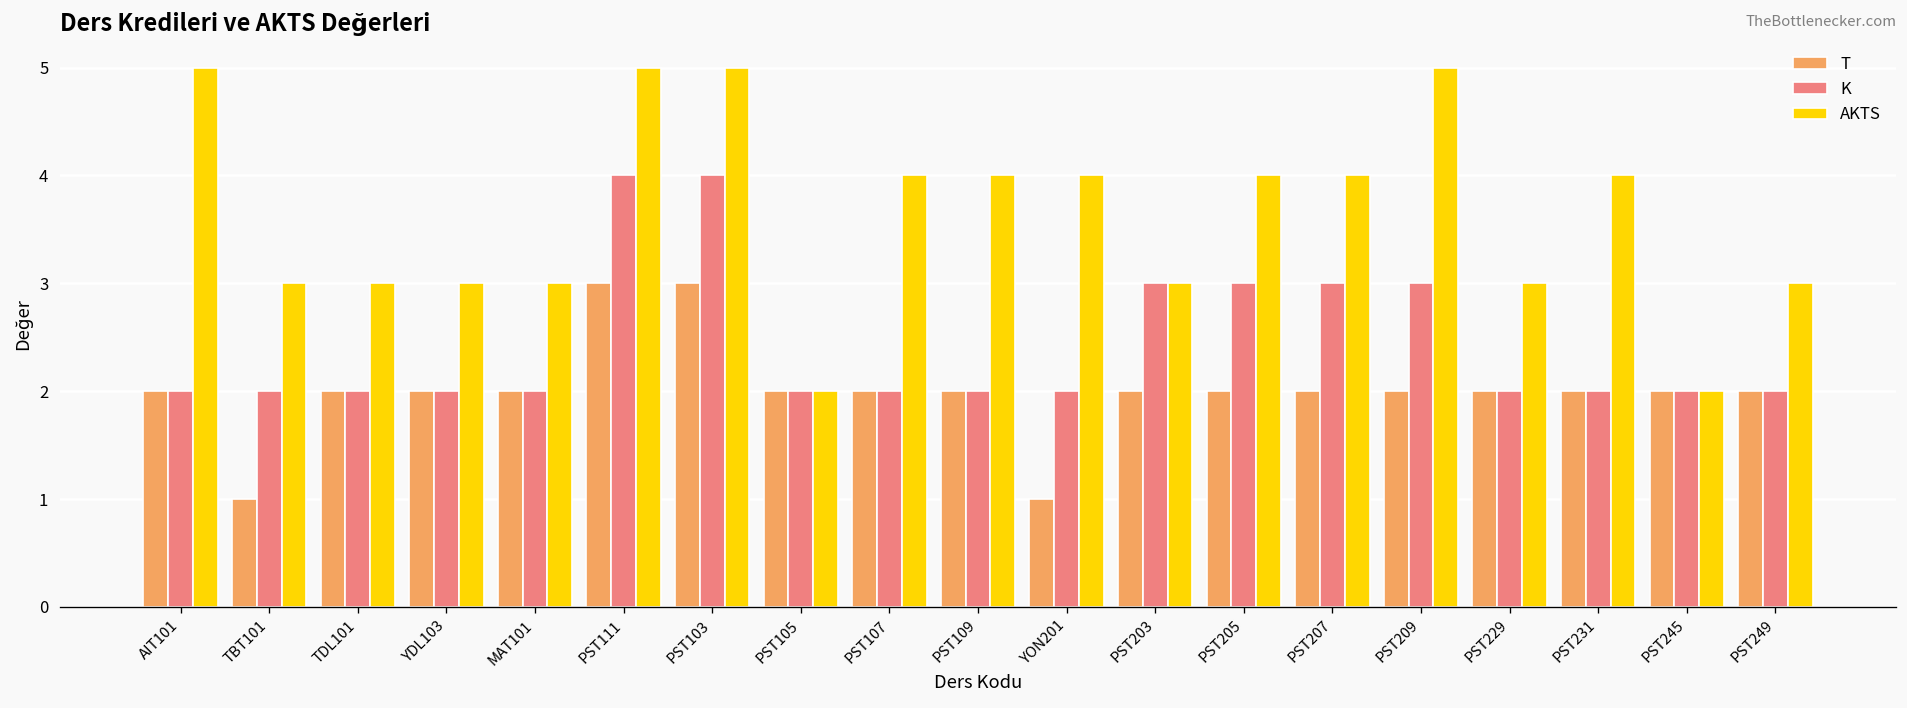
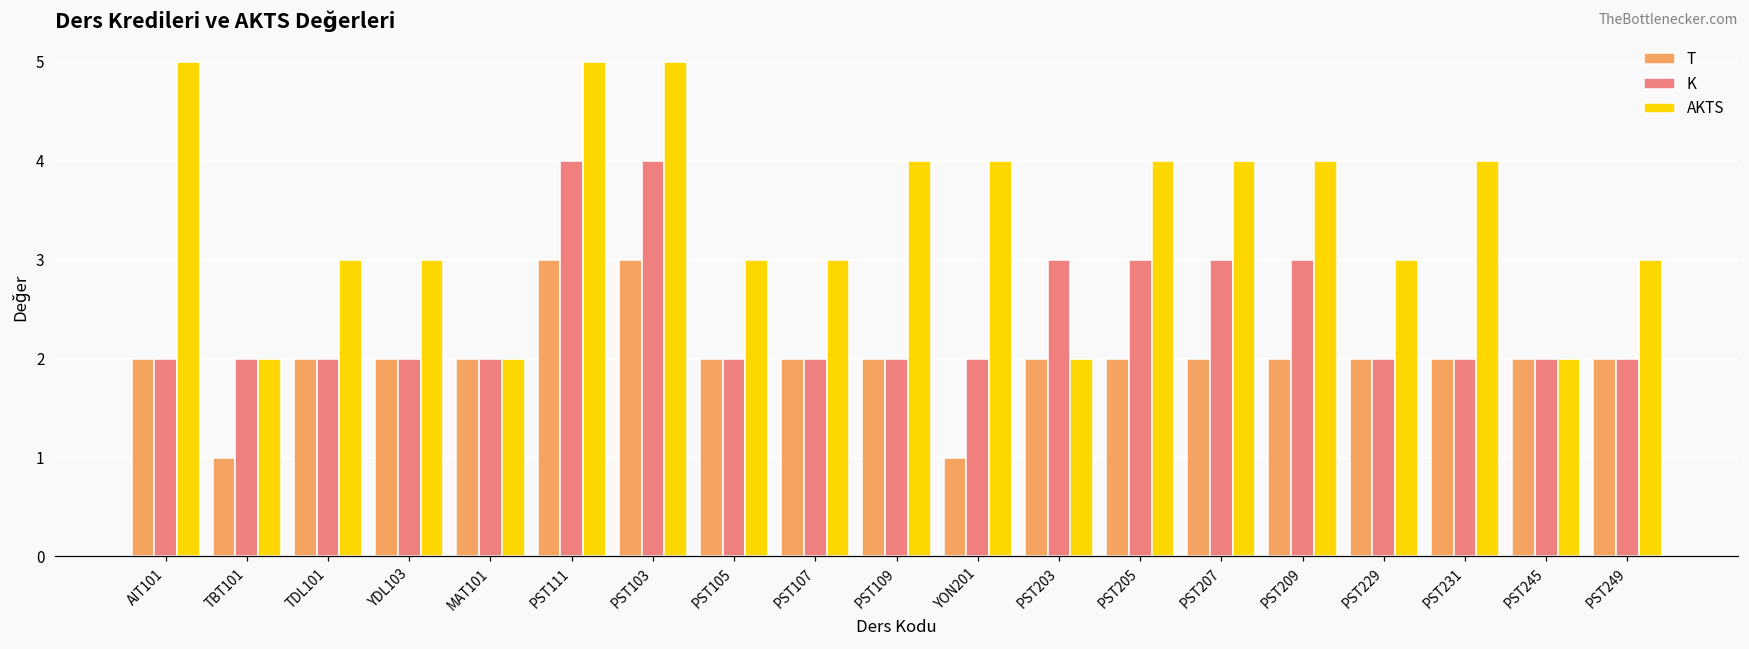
  {
    "AKTS": {
      "AIT101": 5,
-     "TBT101": 3,
+     "TBT101": 2,
      "TDL101": 3,
      "YDL103": 3,
-     "MAT101": 3,
+     "MAT101": 2,
      "PST111": 5,
      "PST103": 5,
-     "PST105": 2,
-     "PST107": 4,
+     "PST105": 3,
+     "PST107": 3,
      "PST109": 4,
      "YON201": 4,
-     "PST203": 3,
+     "PST203": 2,
      "PST205": 4,
      "PST207": 4,
-     "PST209": 5,
+     "PST209": 4,
      "PST229": 3,
      "PST231": 4,
      "PST245": 2,
      "PST249": 3
    }
  }
